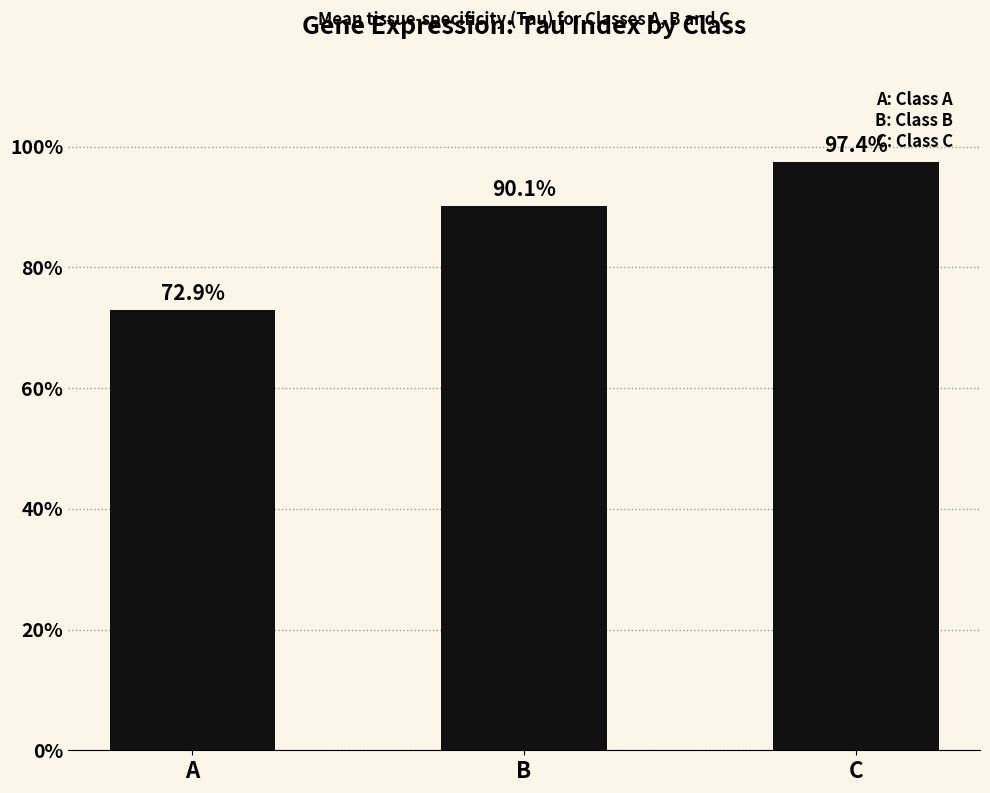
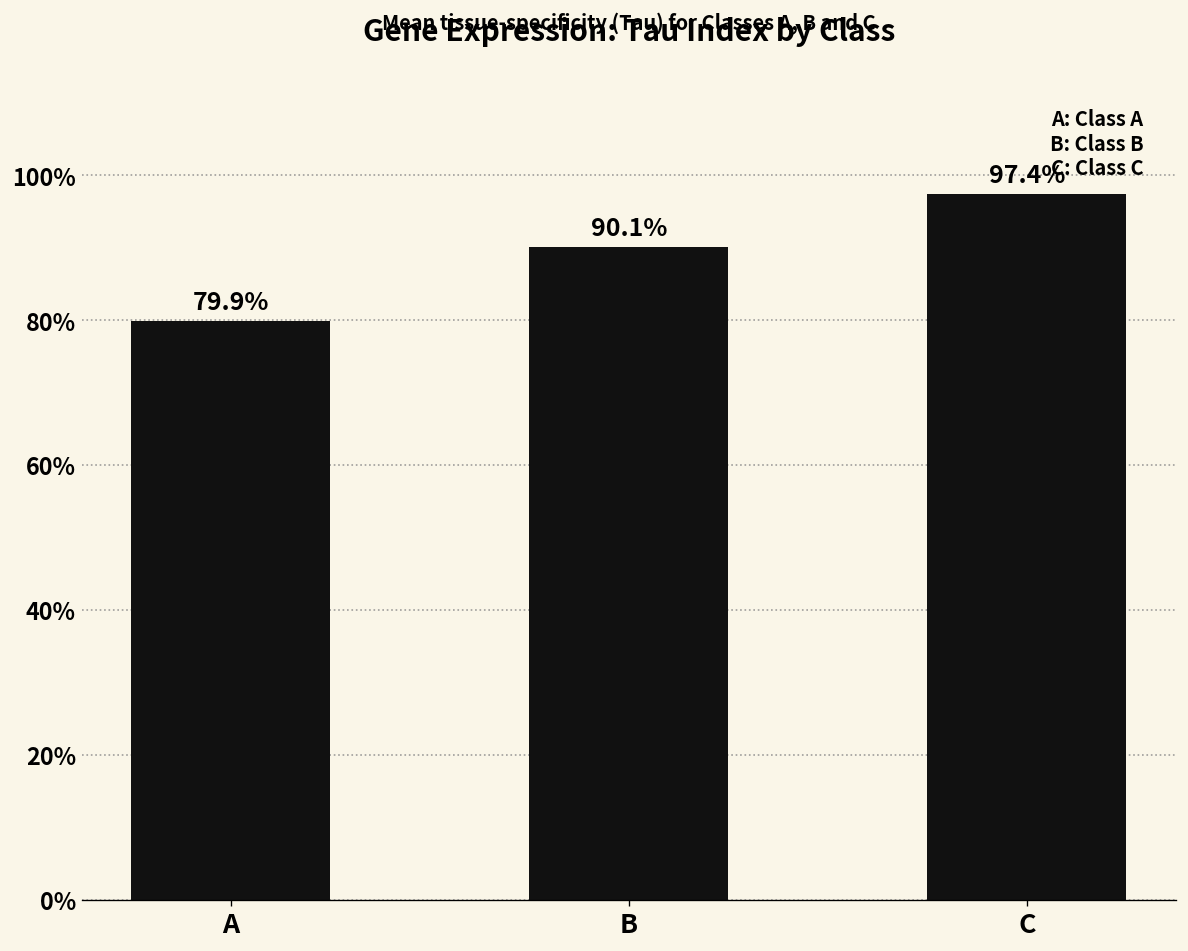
  {
-   "A": "72.9%",
+   "A": "79.9%",
    "B": "90.1%",
    "C": "97.4%"
  }
